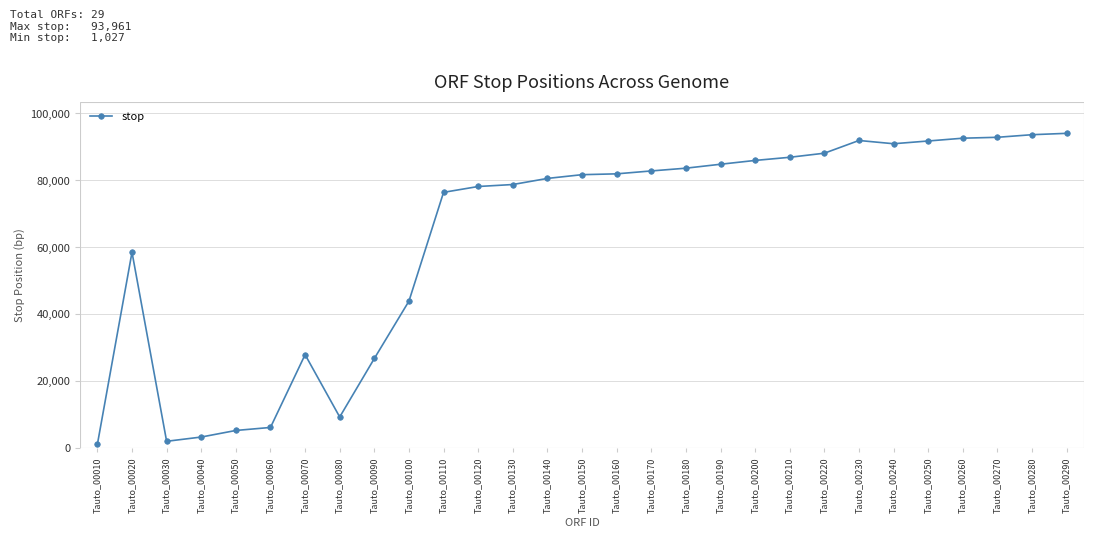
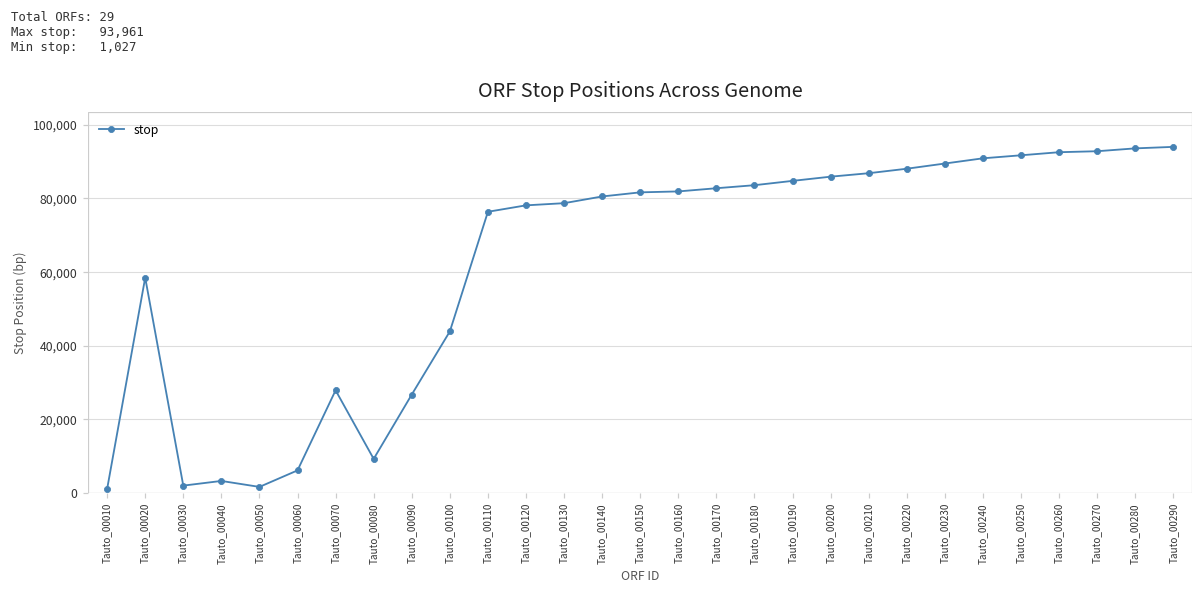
  {
    "Tauto_00010": "1,000",
    "Tauto_00020": "58,000",
    "Tauto_00030": "2,000",
    "Tauto_00040": "3,000",
-   "Tauto_00050": "5,000",
+   "Tauto_00050": "2,000",
    "Tauto_00060": "6,000",
    "Tauto_00070": "28,000",
    "Tauto_00080": "9,000",
    "Tauto_00090": "27,000",
    "Tauto_00100": "44,000",
    "Tauto_00110": "76,000",
    "Tauto_00120": "78,000",
    "Tauto_00130": "79,000",
    "Tauto_00140": "80,000",
    "Tauto_00150": "82,000",
    "Tauto_00160": "82,000",
    "Tauto_00170": "83,000",
    "Tauto_00180": "84,000",
    "Tauto_00190": "85,000",
    "Tauto_00200": "86,000",
    "Tauto_00210": "87,000",
    "Tauto_00220": "88,000",
-   "Tauto_00230": "92,000",
+   "Tauto_00230": "89,000",
    "Tauto_00240": "91,000",
    "Tauto_00250": "92,000",
    "Tauto_00260": "93,000",
    "Tauto_00270": "93,000",
    "Tauto_00280": "94,000",
    "Tauto_00290": "94,000"
  }
